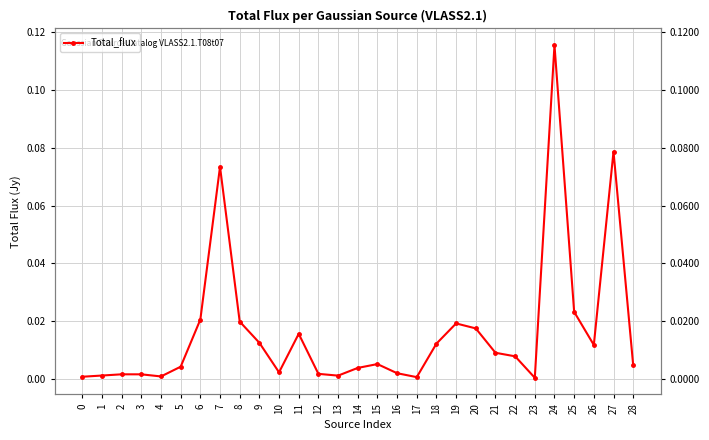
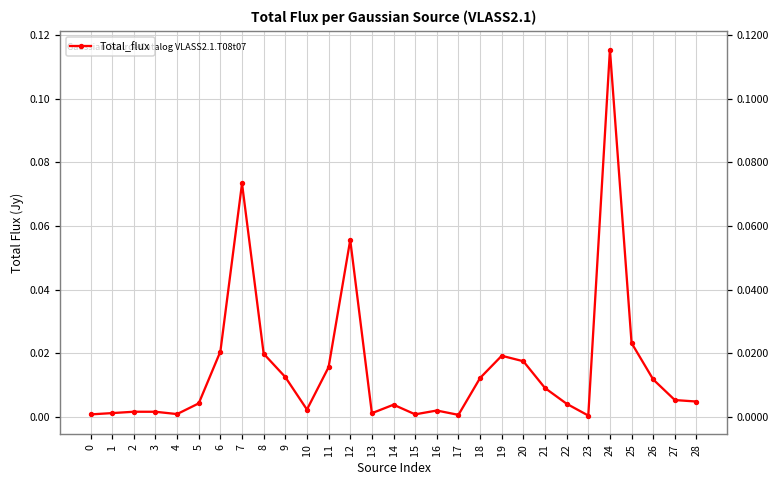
  {
    "0": 0.001,
    "1": 0.001,
    "2": 0.002,
    "3": 0.002,
    "4": 0.001,
    "5": 0.004,
    "6": 0.021,
    "7": 0.073,
    "8": 0.020,
    "9": 0.013,
    "10": 0.002,
    "11": 0.016,
-   "12": 0.002,
+   "12": 0.056,
    "13": 0.001,
    "14": 0.004,
-   "15": 0.005,
+   "15": 0.001,
    "16": 0.002,
    "17": 0.001,
    "18": 0.012,
    "19": 0.019,
    "20": 0.018,
    "21": 0.009,
-   "22": 0.008,
+   "22": 0.004,
    "23": 0.000,
    "24": 0.115,
    "25": 0.023,
    "26": 0.012,
-   "27": 0.079,
+   "27": 0.005,
    "28": 0.005
  }
